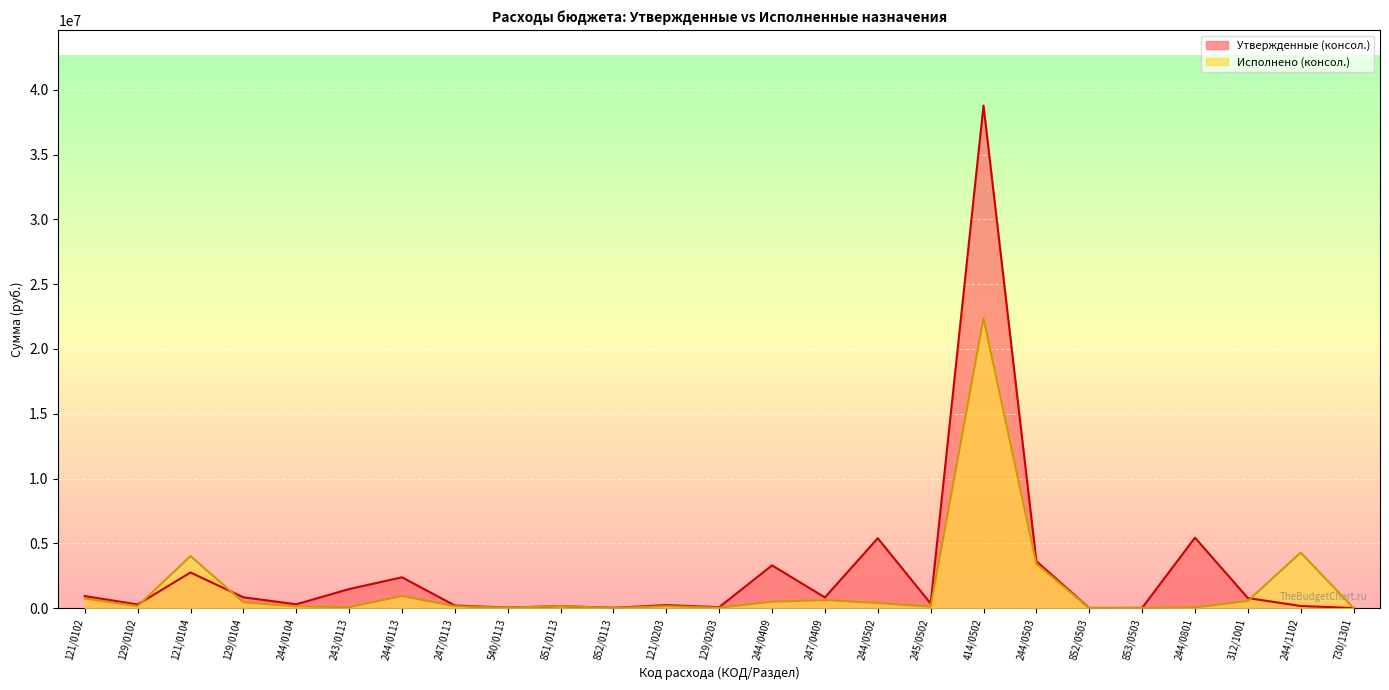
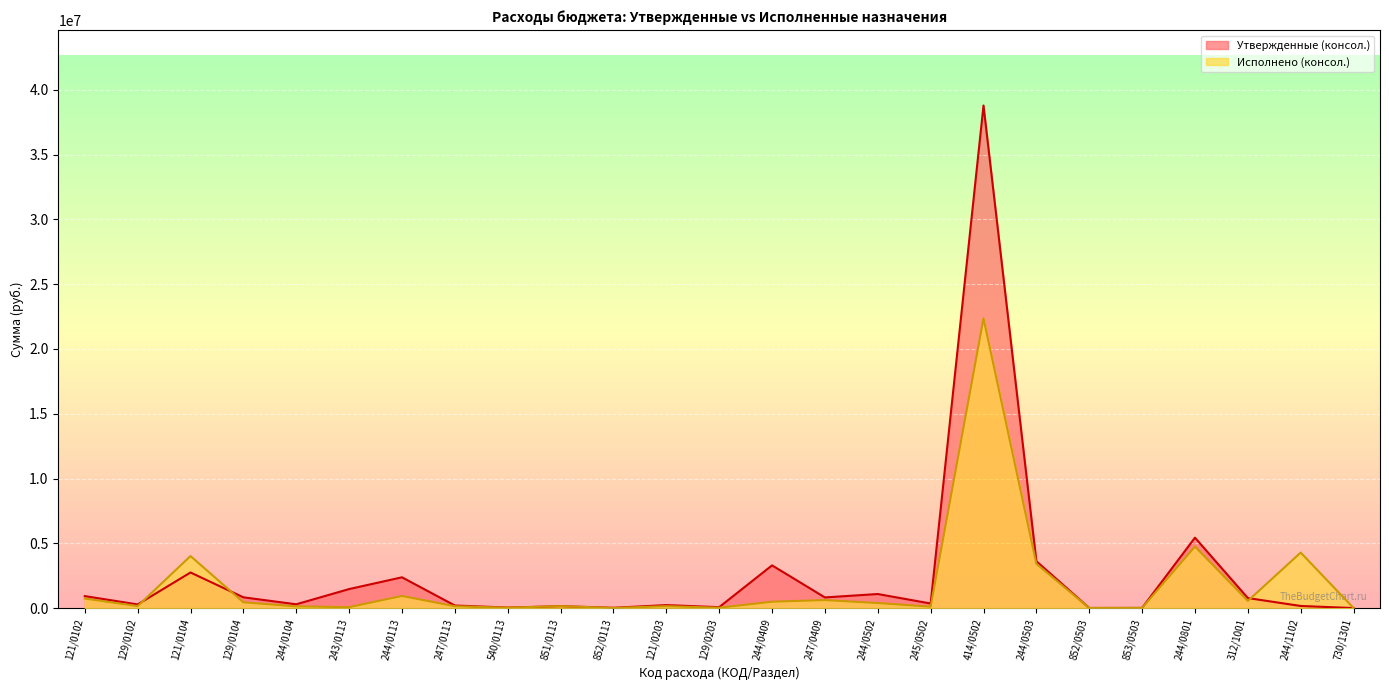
  {
    "Утвержденные (консол.)": {
      "121/0104": 2700000,
      "129/0104": 800000,
      "243/0113": 1500000,
      "244/0113": 2400000,
      "244/0409": 3300000,
      "247/0409": 800000,
-     "244/0502": 5400000,
+     "244/0502": 1100000,
      "245/0502": 400000,
      "414/0502": 38800000,
      "244/0503": 3600000,
      "244/0801": 5400000,
      "312/1001": 800000,
      "244/1102": 200000
    },
    "Исполнено (консол.)": {
      "121/0104": 4000000,
      "129/0104": 400000,
      "243/0113": 100000,
      "244/0113": 900000,
      "244/0409": 500000,
      "247/0409": 600000,
      "244/0502": 400000,
      "245/0502": 100000,
      "414/0502": 22400000,
      "244/0503": 3400000,
-     "244/0801": 0,
+     "244/0801": 4700000,
      "312/1001": 600000,
      "244/1102": 4300000
    }
  }
